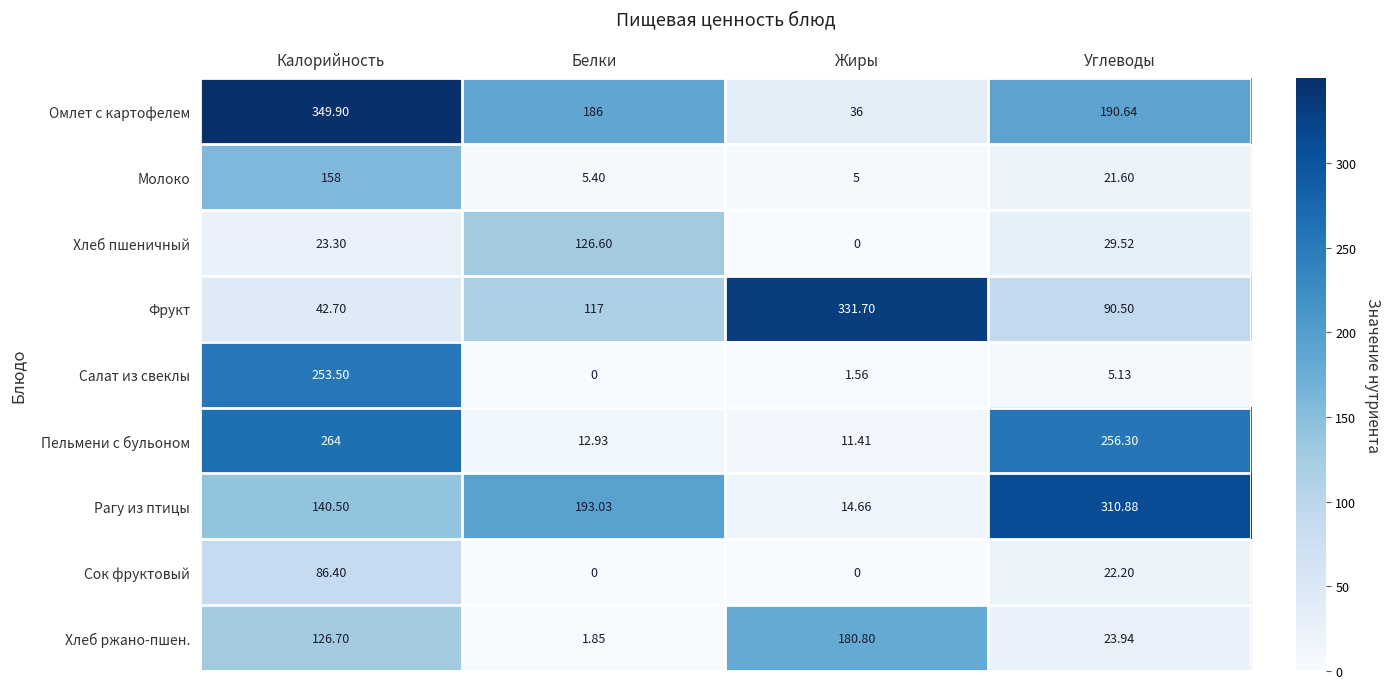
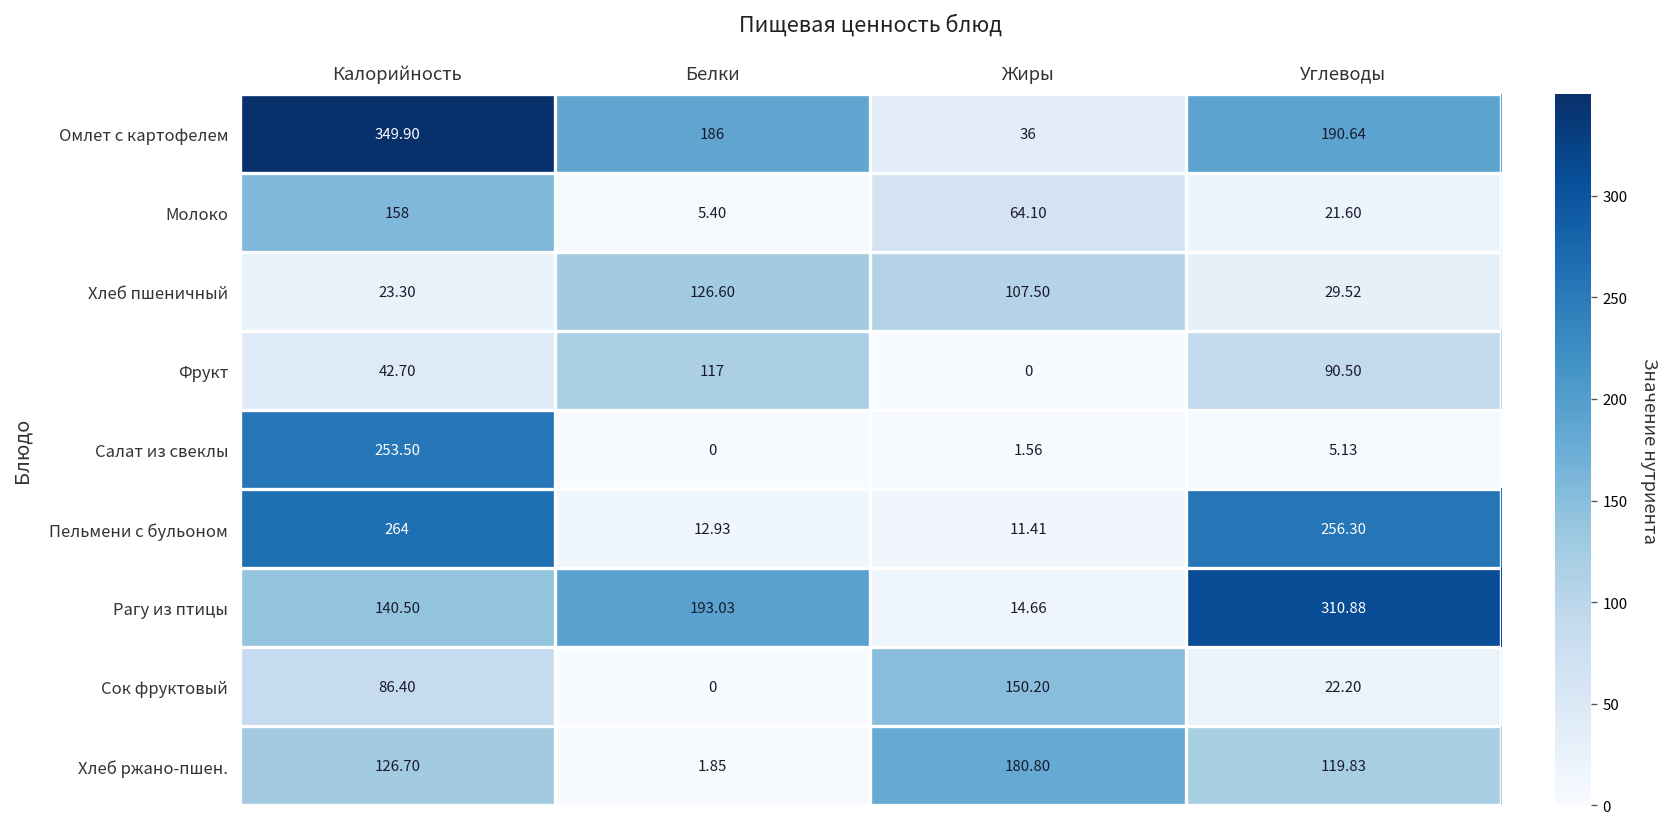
  {
    "Омлет с картофелем": {
      "Калорийность": 349.90,
      "Белки": 186,
      "Жиры": 36,
      "Углеводы": 190.64
    },
    "Молоко": {
      "Калорийность": 158,
      "Белки": 5.40,
-     "Жиры": 5,
+     "Жиры": 64.10,
      "Углеводы": 21.60
    },
    "Хлеб пшеничный": {
      "Калорийность": 23.30,
      "Белки": 126.60,
-     "Жиры": 0,
+     "Жиры": 107.50,
      "Углеводы": 29.52
    },
    "Фрукт": {
      "Калорийность": 42.70,
      "Белки": 117,
-     "Жиры": 331.70,
+     "Жиры": 0,
      "Углеводы": 90.50
    },
    "Салат из свеклы": {
      "Калорийность": 253.50,
      "Белки": 0,
      "Жиры": 1.56,
      "Углеводы": 5.13
    },
    "Пельмени с бульоном": {
      "Калорийность": 264,
      "Белки": 12.93,
      "Жиры": 11.41,
      "Углеводы": 256.30
    },
    "Рагу из птицы": {
      "Калорийность": 140.50,
      "Белки": 193.03,
      "Жиры": 14.66,
      "Углеводы": 310.88
    },
    "Сок фруктовый": {
      "Калорийность": 86.40,
      "Белки": 0,
-     "Жиры": 0,
+     "Жиры": 150.20,
      "Углеводы": 22.20
    },
    "Хлеб ржано-пшен.": {
      "Калорийность": 126.70,
      "Белки": 1.85,
      "Жиры": 180.80,
-     "Углеводы": 23.94
+     "Углеводы": 119.83
    }
  }
